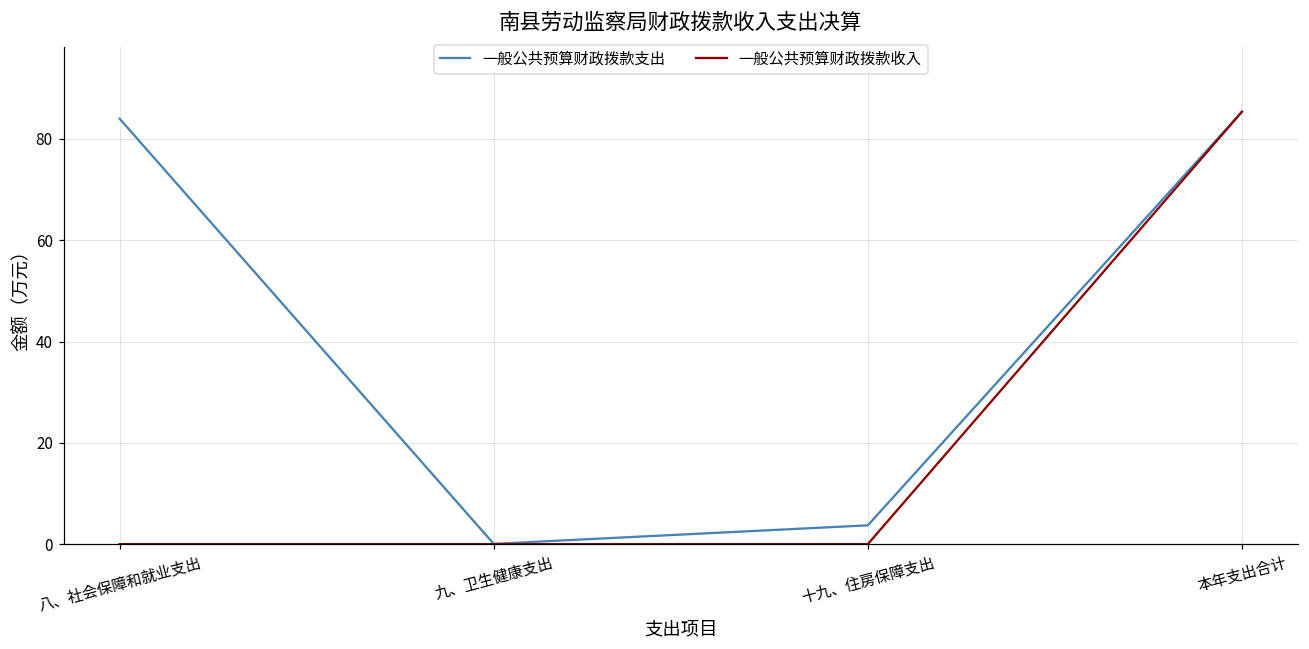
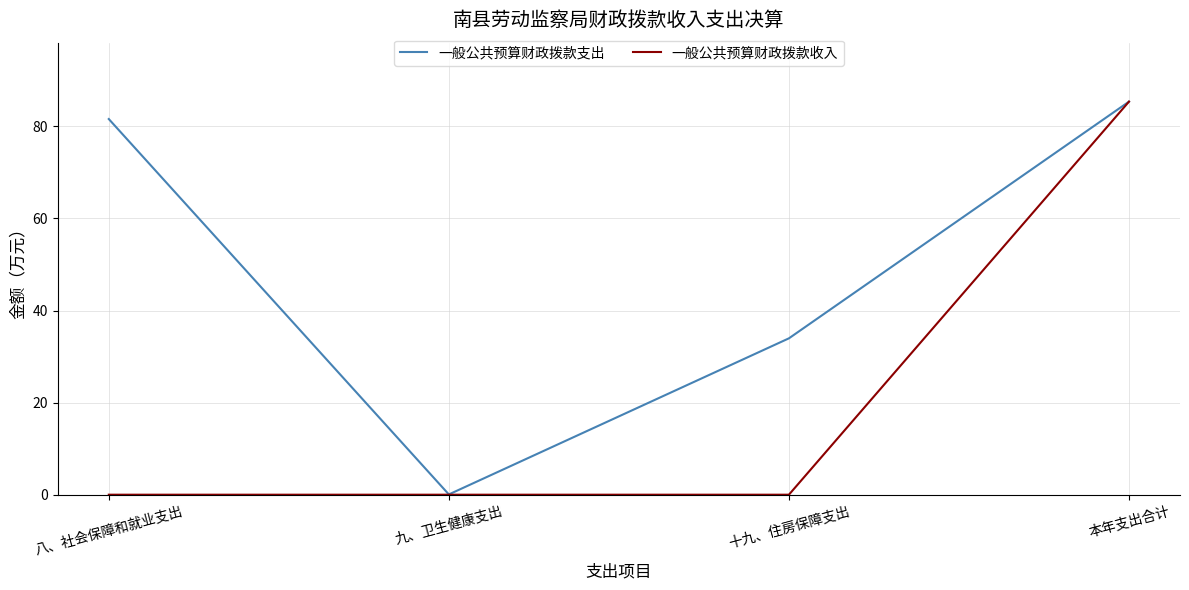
  {
    "一般公共预算财政拨款支出": {
-     "八、社会保障和就业支出": 84,
-     "十九、住房保障支出": 4
+     "八、社会保障和就业支出": 82,
+     "十九、住房保障支出": 34
    },
    "一般公共预算财政拨款收入": {
      "八、社会保障和就业支出": 0,
      "十九、住房保障支出": 0
    }
  }
